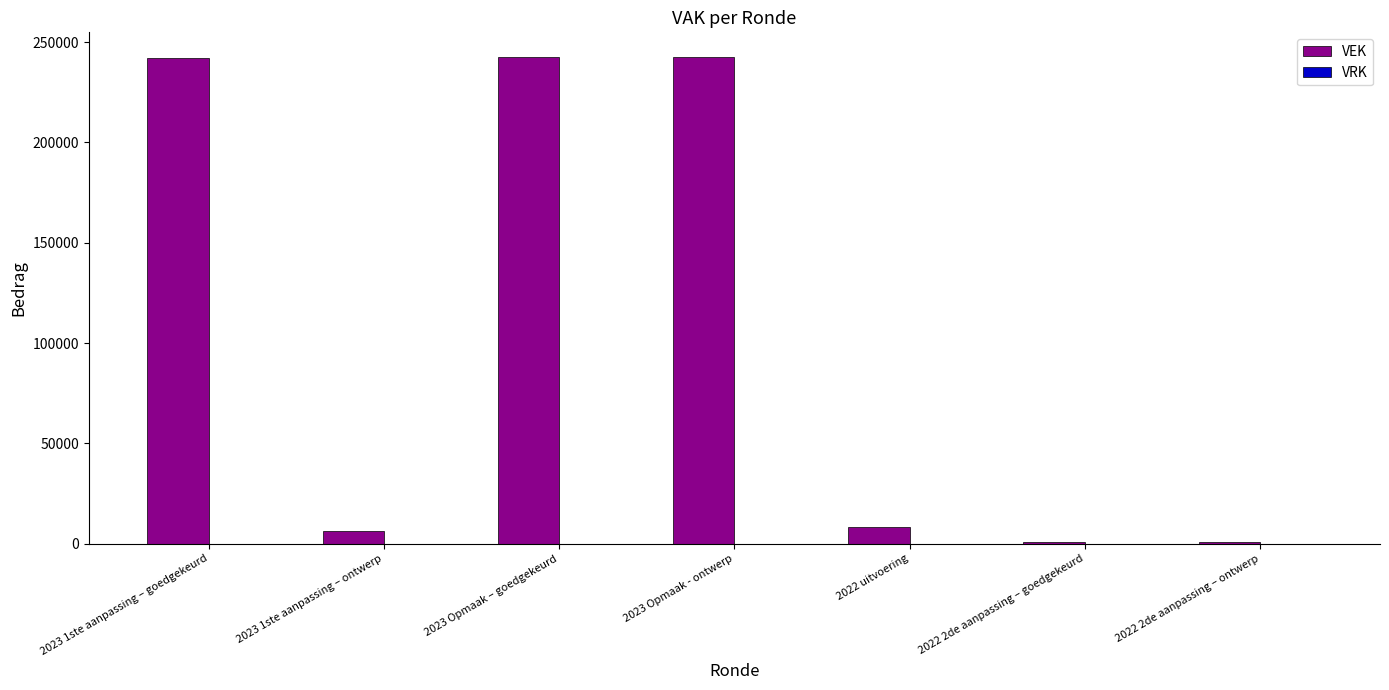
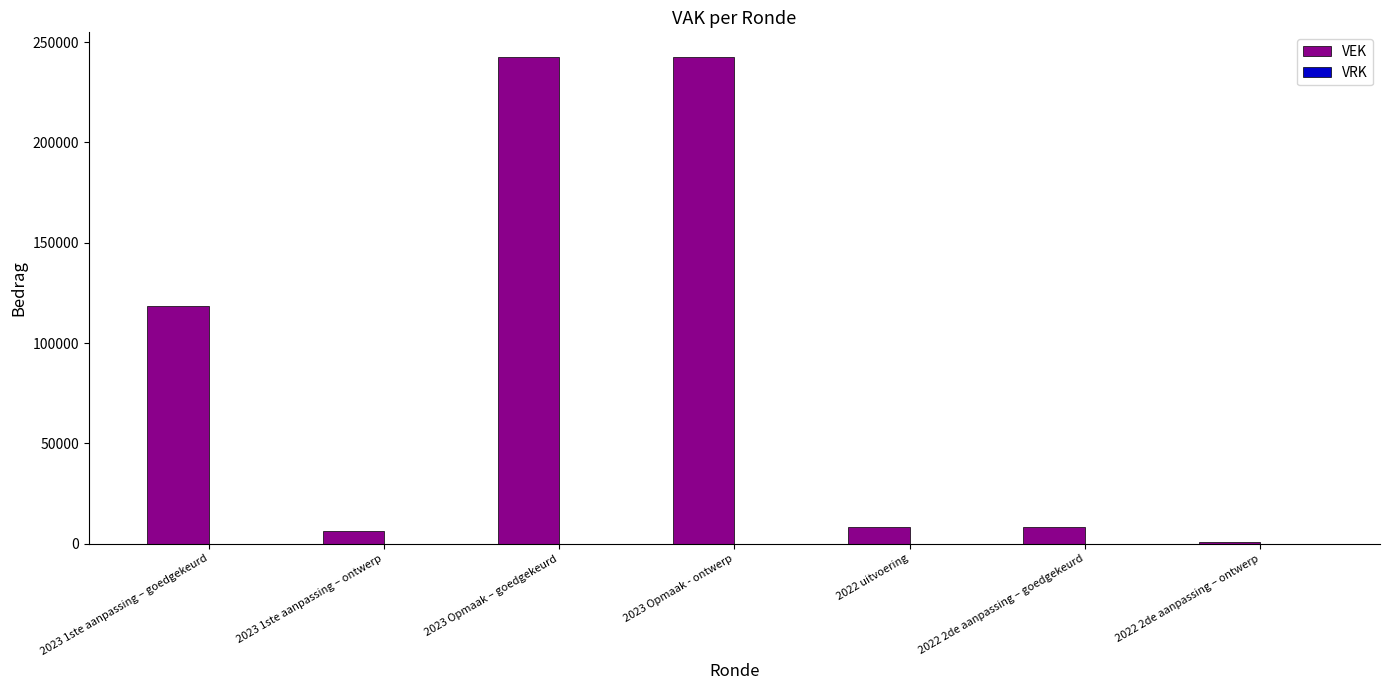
  {
    "VEK": {
-     "2023 1ste aanpassing – goedgekeurd": 242000,
+     "2023 1ste aanpassing – goedgekeurd": 118000,
      "2023 1ste aanpassing – ontwerp": 6000,
      "2023 Opmaak – goedgekeurd": 243000,
      "2023 Opmaak - ontwerp": 243000,
      "2022 uitvoering": 8000,
-     "2022 2de aanpassing – goedgekeurd": 1000
+     "2022 2de aanpassing – goedgekeurd": 8000
    },
    "VRK": {
      "2023 1ste aanpassing – goedgekeurd": 0,
      "2023 1ste aanpassing – ontwerp": 0,
      "2023 Opmaak – goedgekeurd": 0,
      "2023 Opmaak - ontwerp": 0,
      "2022 uitvoering": 0,
      "2022 2de aanpassing – goedgekeurd": 0,
      "2022 2de aanpassing – ontwerp": 0
    }
  }
